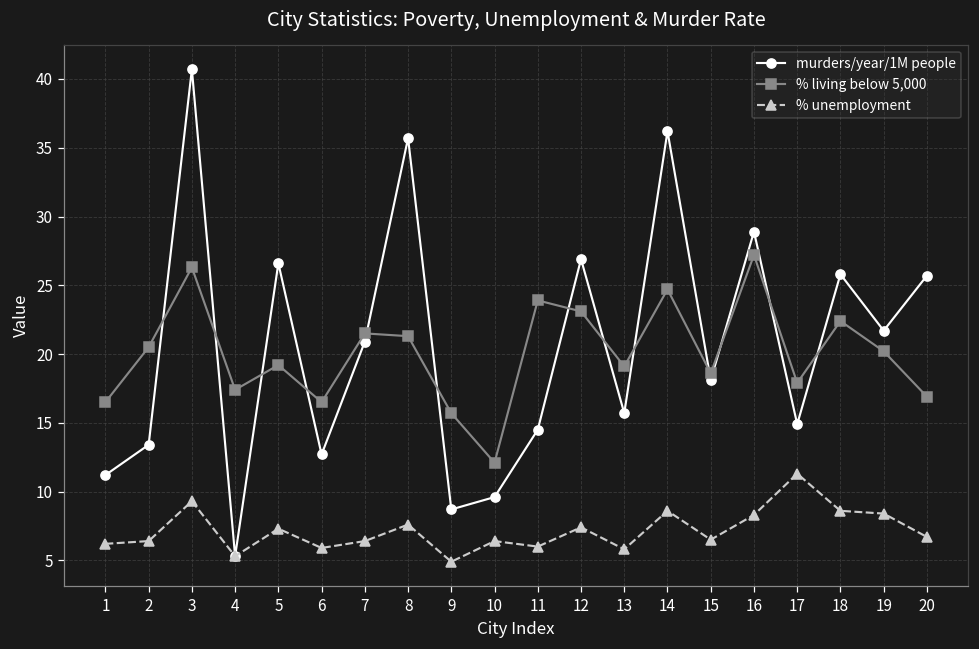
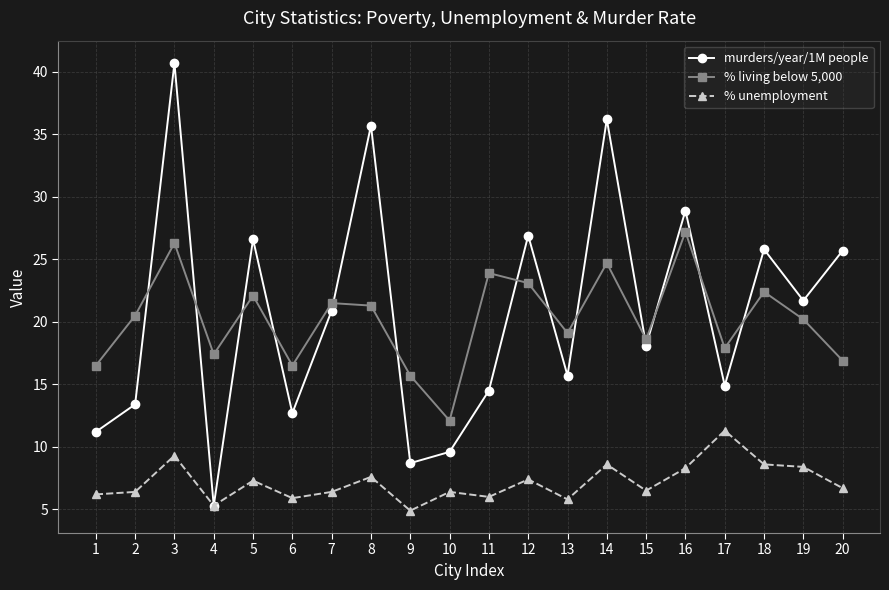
  {
    "murders/year/1M people": {
      "1": 11.2,
      "2": 13.4,
      "3": 40.7,
      "5": 26.6,
      "6": 12.7,
      "7": 20.9,
      "8": 35.7,
      "9": 8.7,
      "10": 9.6,
      "11": 14.5,
      "12": 26.9,
      "13": 15.7,
      "14": 36.2,
      "15": 18.1,
      "16": 28.9,
      "17": 14.9,
      "18": 25.8,
      "19": 21.7,
      "20": 25.7
    },
    "% living below 5,000": {
      "1": 16.5,
      "2": 20.5,
      "3": 26.3,
      "4": 17.4,
-     "5": 19.2,
+     "5": 22.1,
      "6": 16.5,
      "7": 21.5,
      "8": 21.3,
      "9": 15.7,
      "10": 12.1,
      "11": 23.9,
      "12": 23.1,
      "13": 19.1,
      "14": 24.7,
      "15": 18.6,
      "16": 27.2,
      "17": 17.9,
      "18": 22.4,
      "19": 20.2,
      "20": 16.9
    },
    "% unemployment": {
      "1": 6.2,
      "2": 6.4,
      "3": 9.3,
      "5": 7.3,
      "6": 5.9,
      "7": 6.4,
      "8": 7.6,
      "9": 4.9,
      "10": 6.4,
      "11": 6.0,
      "12": 7.4,
      "13": 5.8,
      "14": 8.6,
      "15": 6.5,
      "16": 8.3,
      "17": 11.3,
      "18": 8.6,
      "19": 8.4,
      "20": 6.7
    }
  }
